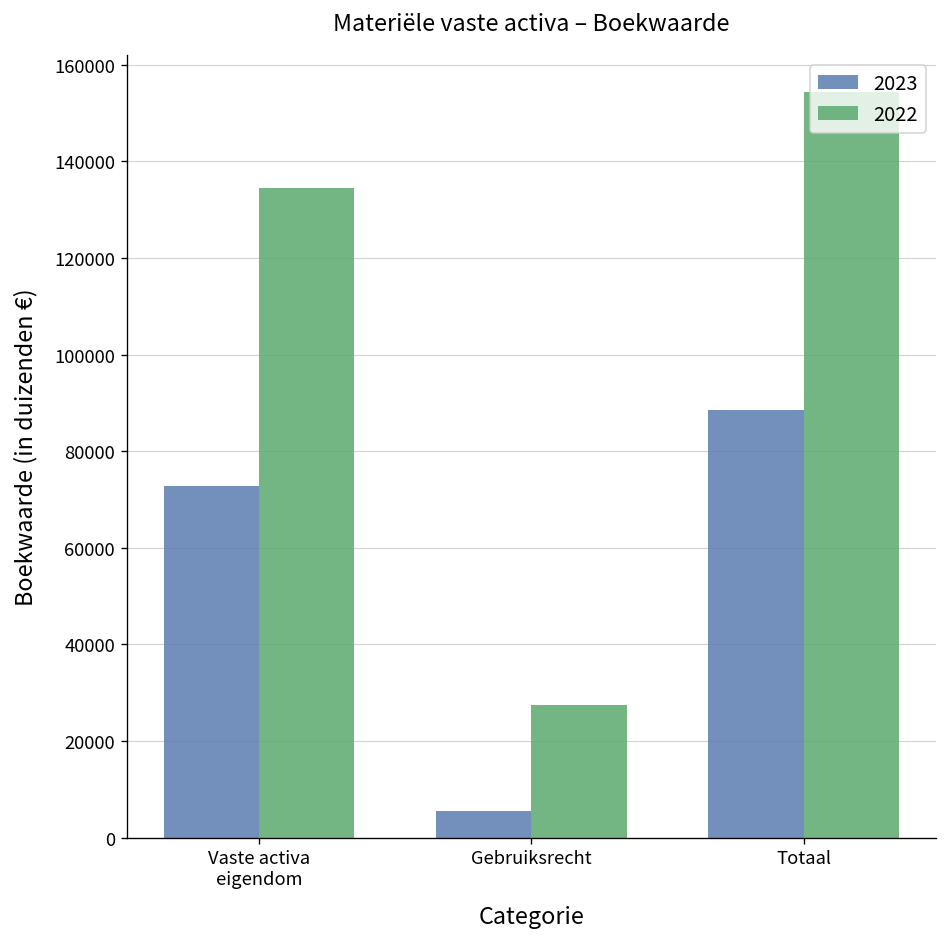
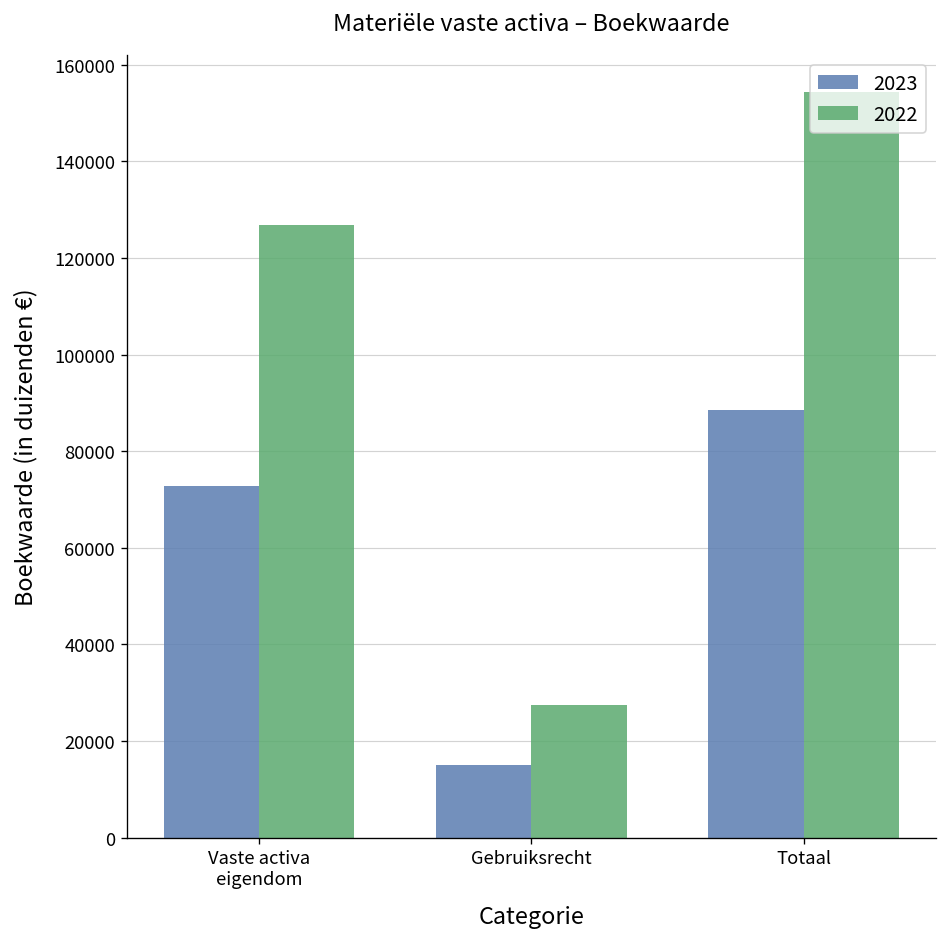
  {
    "2023": {
      "Vaste activa eigendom": 73000,
-     "Gebruiksrecht": 5000,
+     "Gebruiksrecht": 15000,
      "Totaal": 89000
    },
    "2022": {
-     "Vaste activa eigendom": 134000,
+     "Vaste activa eigendom": 127000,
      "Gebruiksrecht": 28000
    }
  }
